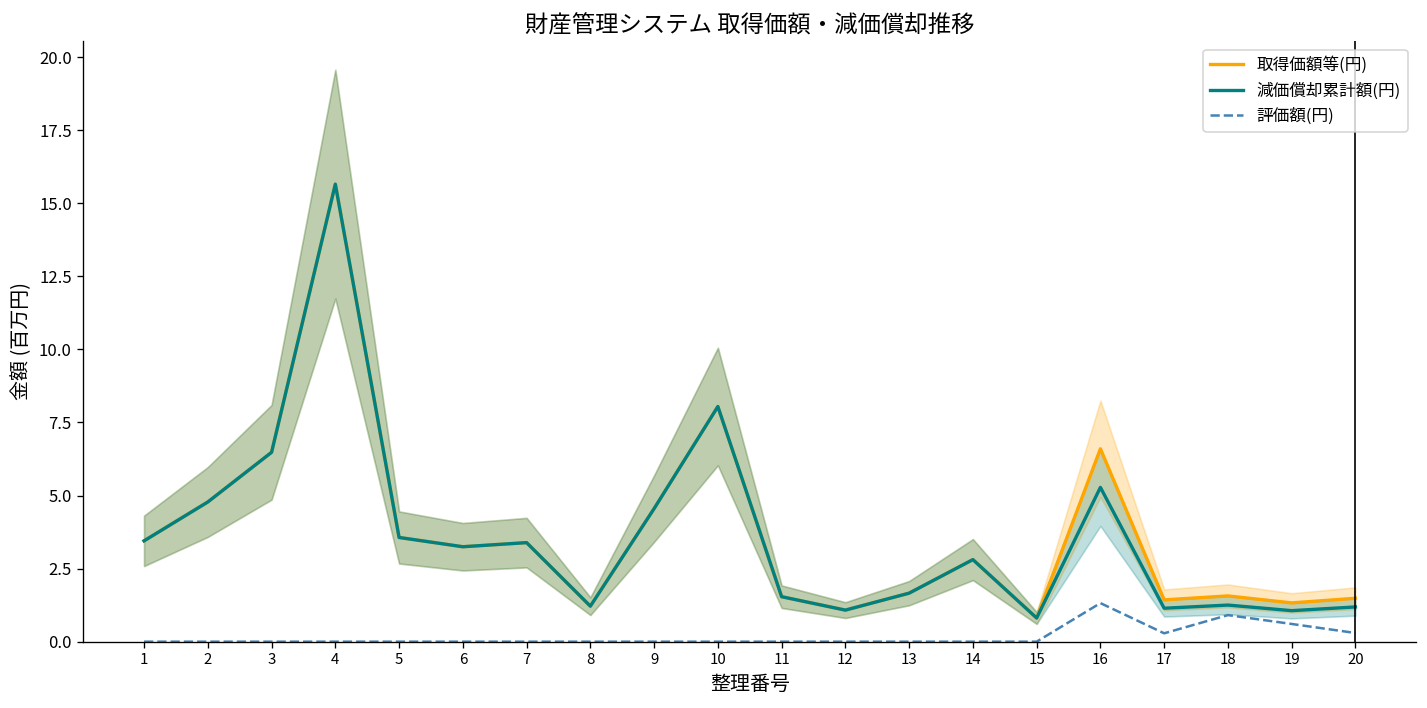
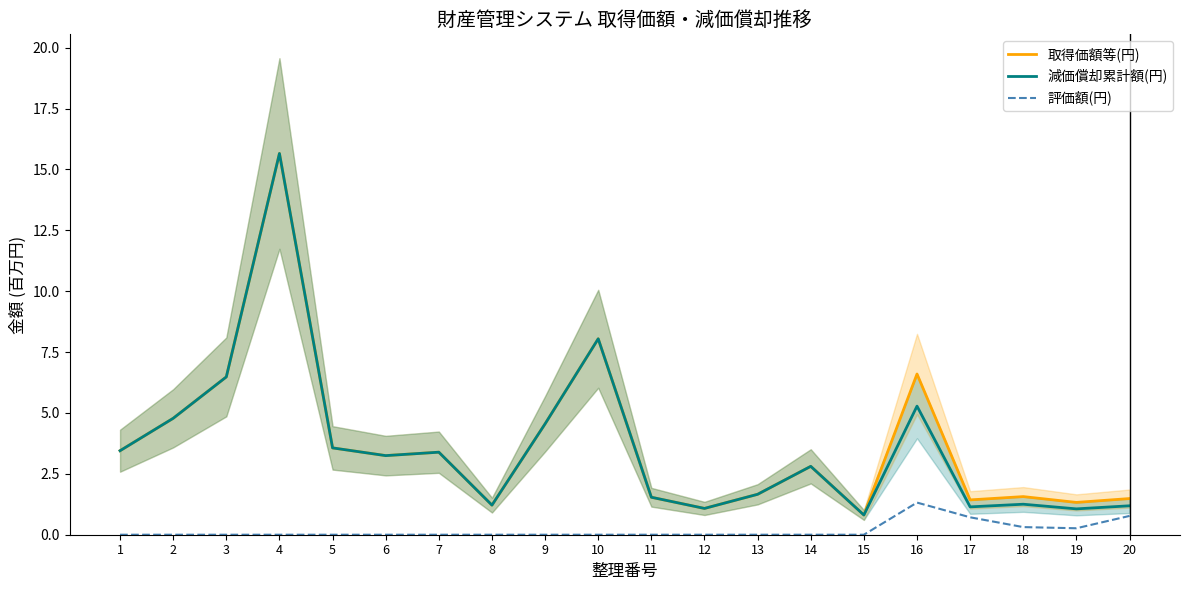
  {
    "評価額(円)": {
      "1": 0.0,
      "2": 0.0,
      "3": 0.0,
      "4": 0.0,
      "5": 0.0,
      "6": 0.0,
      "7": 0.0,
      "8": 0.0,
      "9": 0.0,
      "10": 0.0,
      "11": 0.0,
      "12": 0.0,
      "13": 0.0,
      "14": 0.0,
      "15": 0.0,
      "16": 1.3,
-     "17": 0.3,
-     "18": 0.9,
-     "19": 0.6,
-     "20": 0.3
+     "17": 0.7,
+     "18": 0.3,
+     "19": 0.3,
+     "20": 0.8
    }
  }
